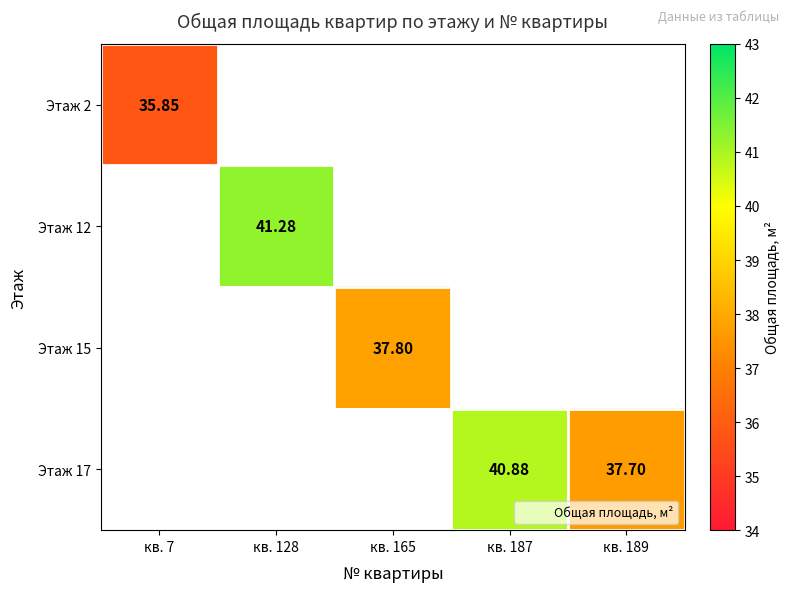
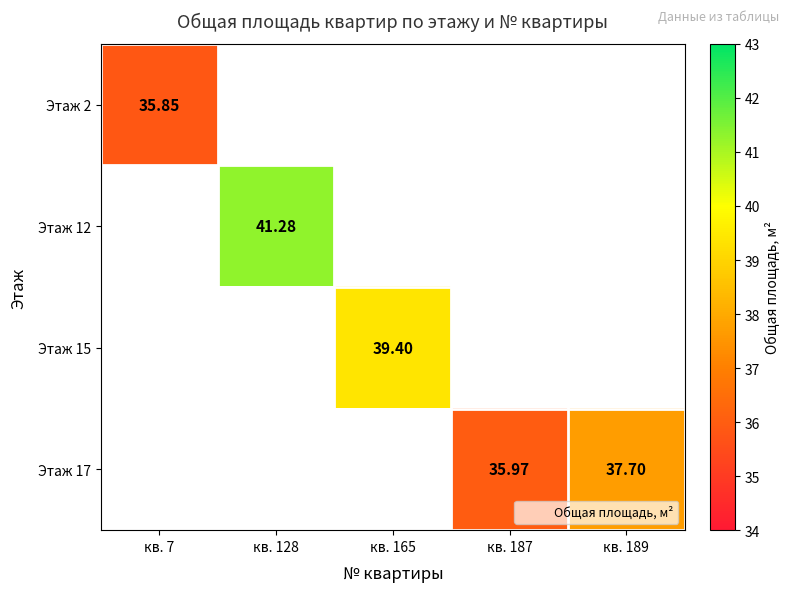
  {
    "Этаж 2": {
      "кв. 7": 35.85
    },
    "Этаж 12": {
      "кв. 128": 41.28
    },
    "Этаж 15": {
-     "кв. 165": 37.80
+     "кв. 165": 39.40
    },
    "Этаж 17": {
-     "кв. 187": 40.88,
+     "кв. 187": 35.97,
      "кв. 189": 37.70
    }
  }
